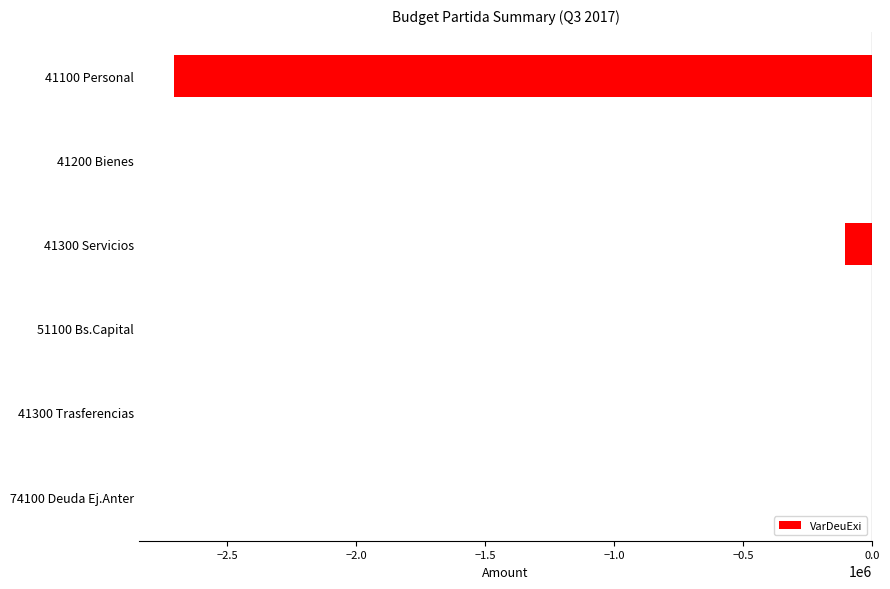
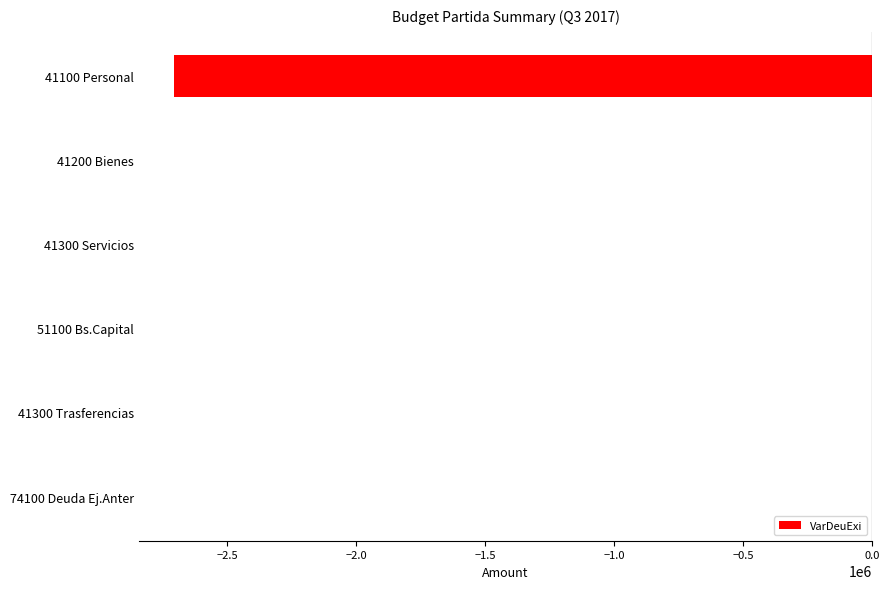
  {
    "41100 Personal": -2710000,
    "41200 Bienes": 0,
-   "41300 Servicios": -100000,
+   "41300 Servicios": 0,
    "51100 Bs.Capital": 0,
    "41300 Trasferencias": 0,
    "74100 Deuda Ej.Anter": 0
  }
